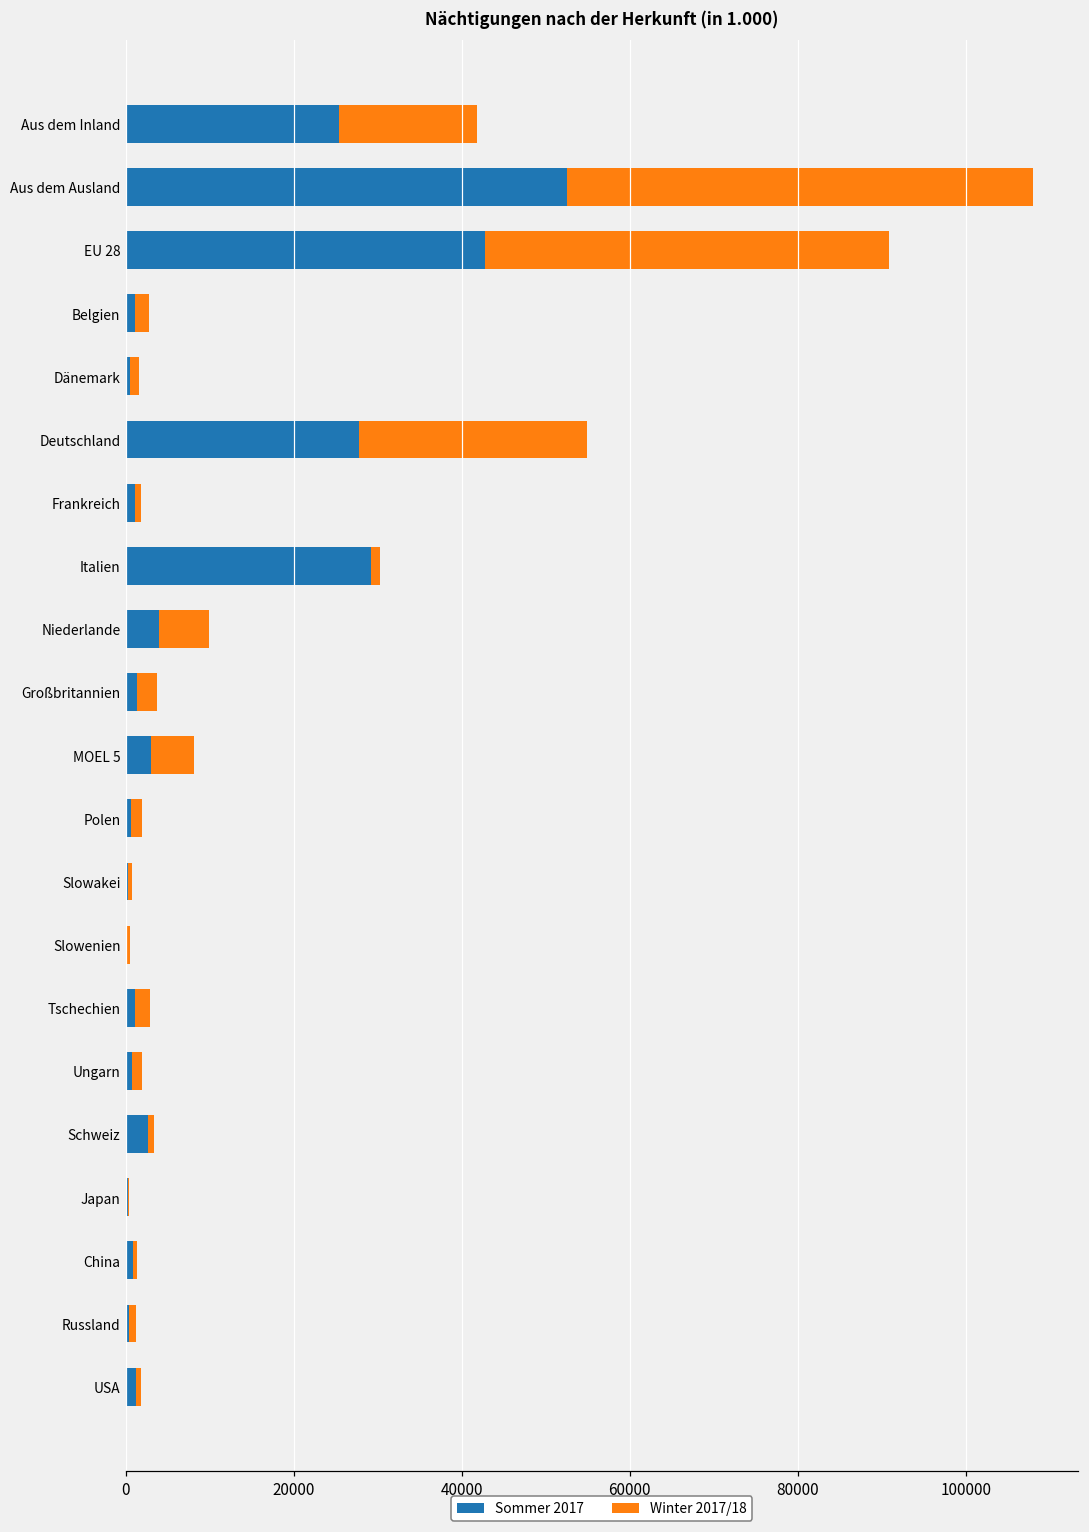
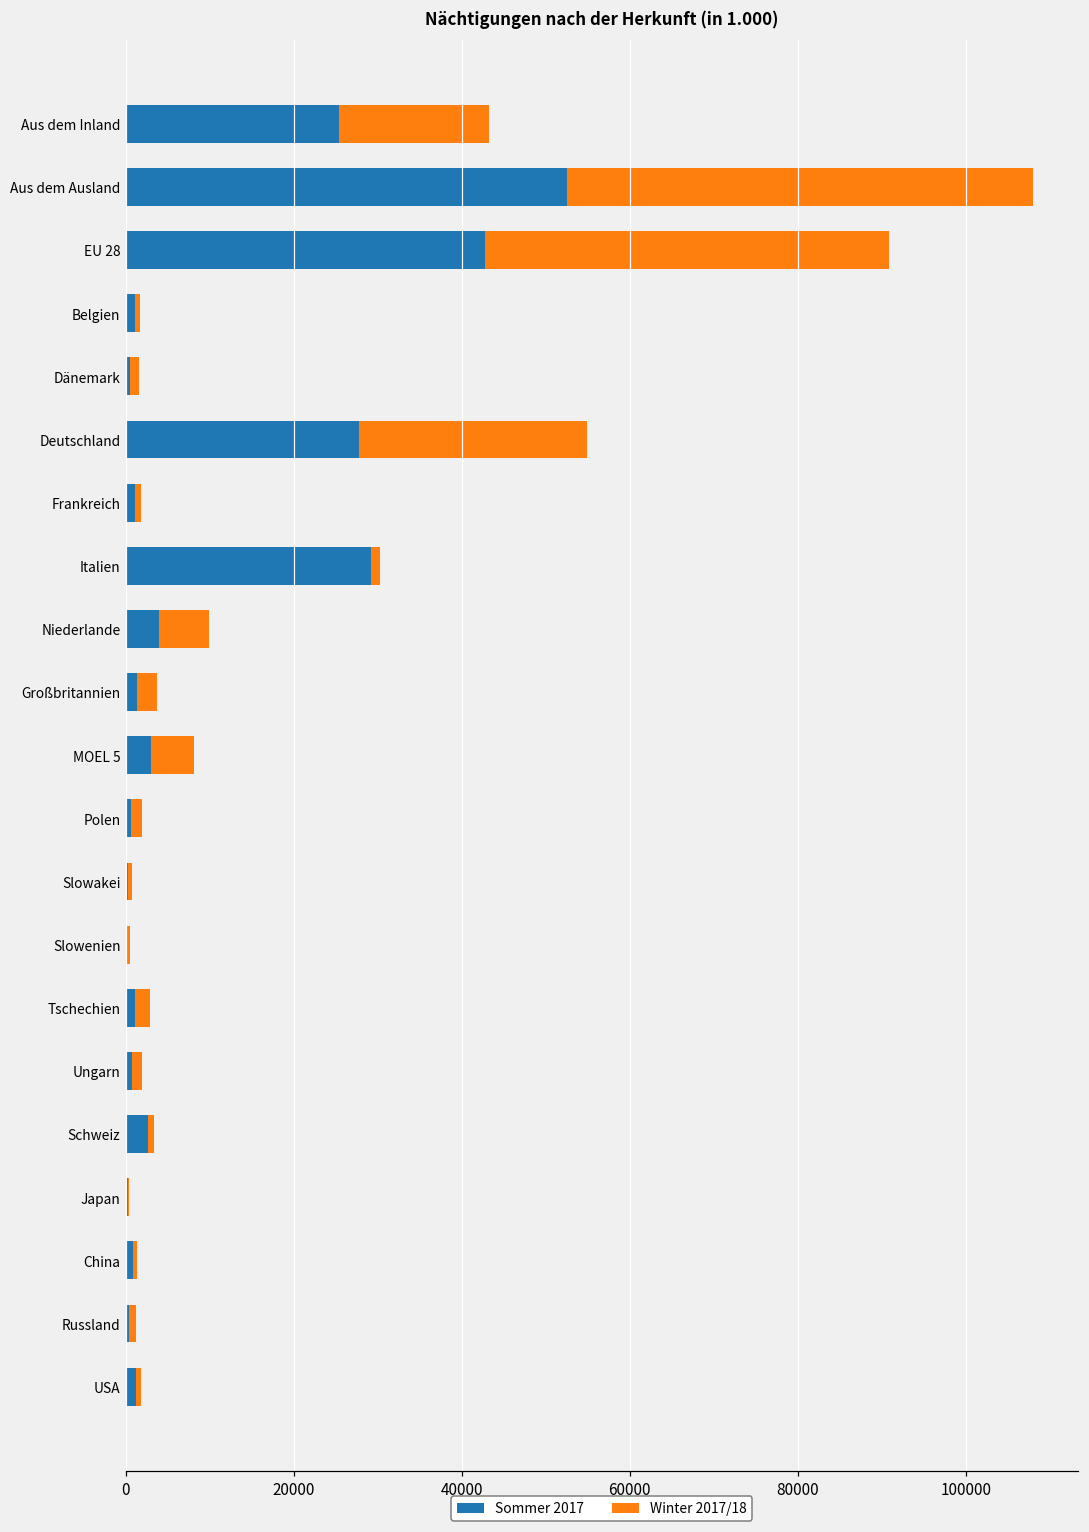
  {
    "Sommer 2017": {
      "Aus dem Inland": 25000,
      "Aus dem Ausland": 53000,
      "EU 28": 43000,
      "Belgien": 1000,
      "Dänemark": 0,
      "Deutschland": 28000,
      "Frankreich": 1000,
      "Italien": 29000,
      "Niederlande": 4000,
      "Großbritannien": 1000,
      "MOEL 5": 3000,
      "Polen": 1000,
      "Tschechien": 1000,
      "Ungarn": 1000,
      "Schweiz": 3000,
      "China": 1000,
      "Russland": 0,
      "USA": 1000
    },
    "Winter 2017/18": {
-     "Aus dem Inland": 16000,
+     "Aus dem Inland": 18000,
      "Aus dem Ausland": 55000,
      "EU 28": 48000,
-     "Belgien": 2000,
+     "Belgien": 1000,
      "Dänemark": 1000,
      "Deutschland": 27000,
      "Frankreich": 1000,
      "Italien": 1000,
      "Niederlande": 6000,
      "Großbritannien": 2000,
      "MOEL 5": 5000,
      "Polen": 1000,
      "Slowakei": 0,
      "Tschechien": 2000,
      "Ungarn": 1000,
      "Schweiz": 1000,
      "China": 0,
      "Russland": 1000,
      "USA": 1000
    }
  }
